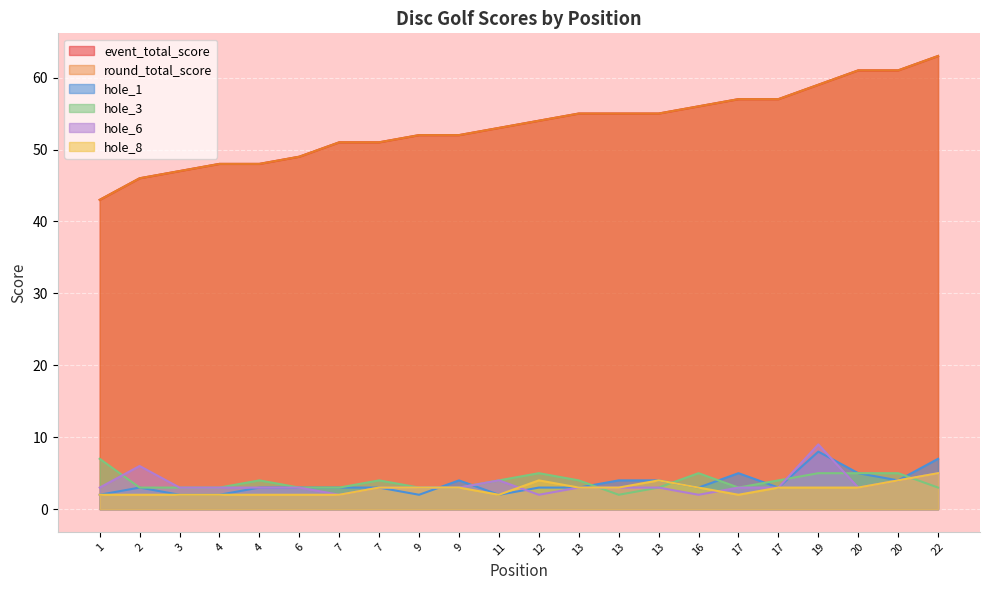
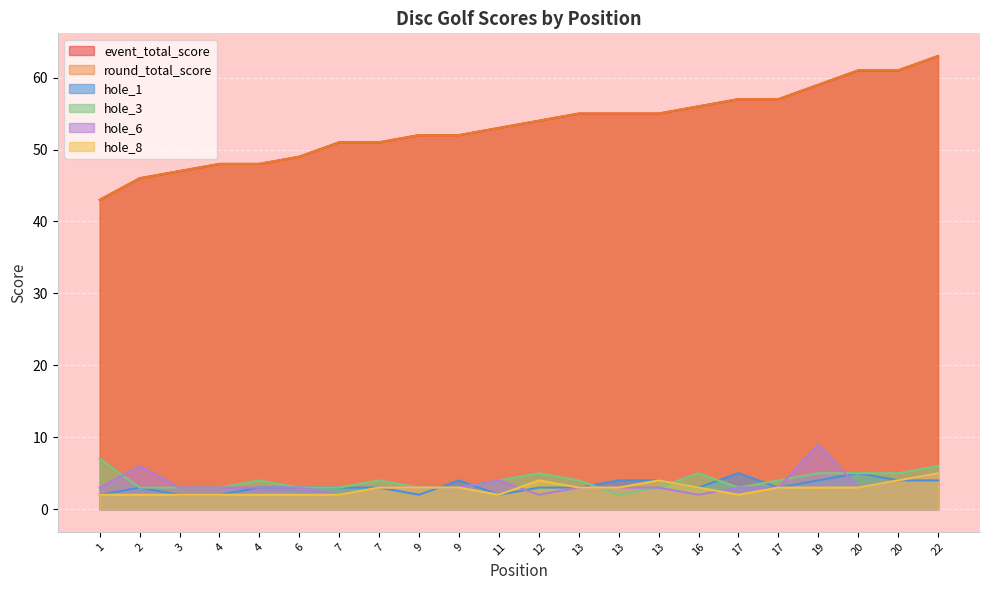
  {
    "hole_1": {
      "12": 3,
-     "19": 8,
-     "22": 7
+     "19": 4,
+     "22": 4
    },
    "hole_3": {
      "1": 7,
      "12": 5,
      "16": 5,
      "19": 5,
-     "22": 3
+     "22": 6
    },
    "hole_6": {
      "1": 3,
      "2": 6,
      "12": 2,
      "16": 2,
      "19": 9
    }
  }
